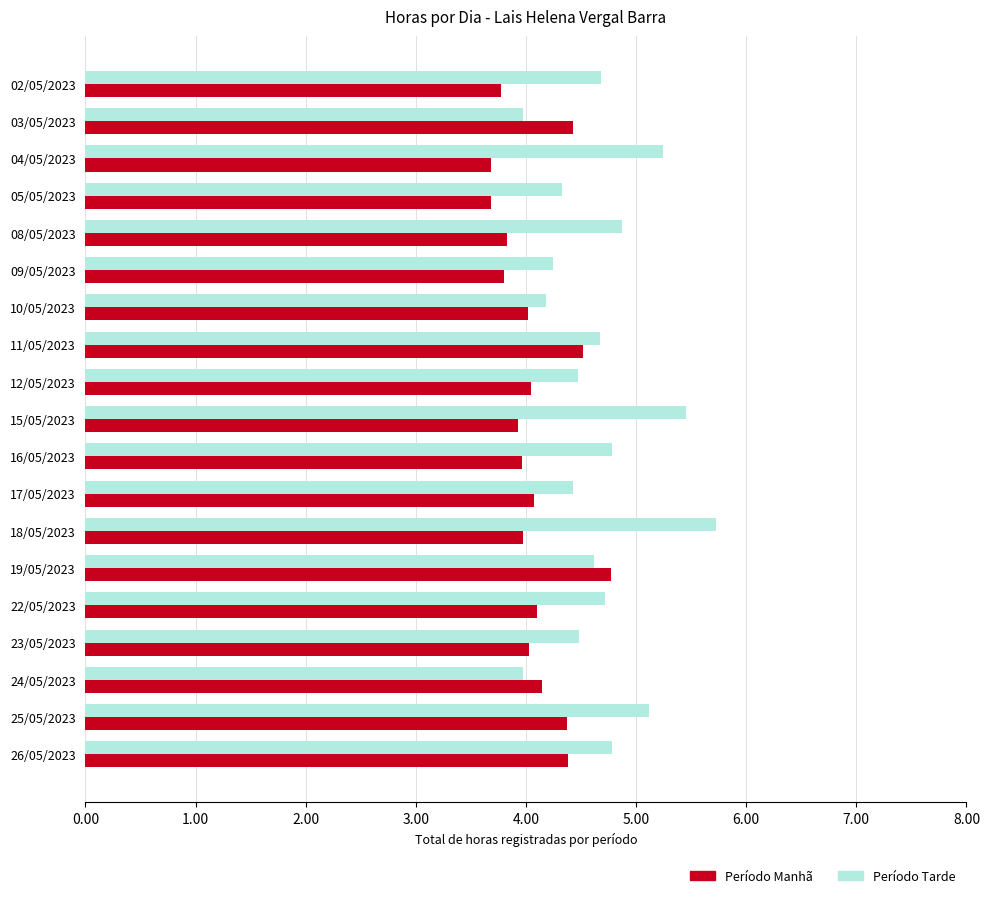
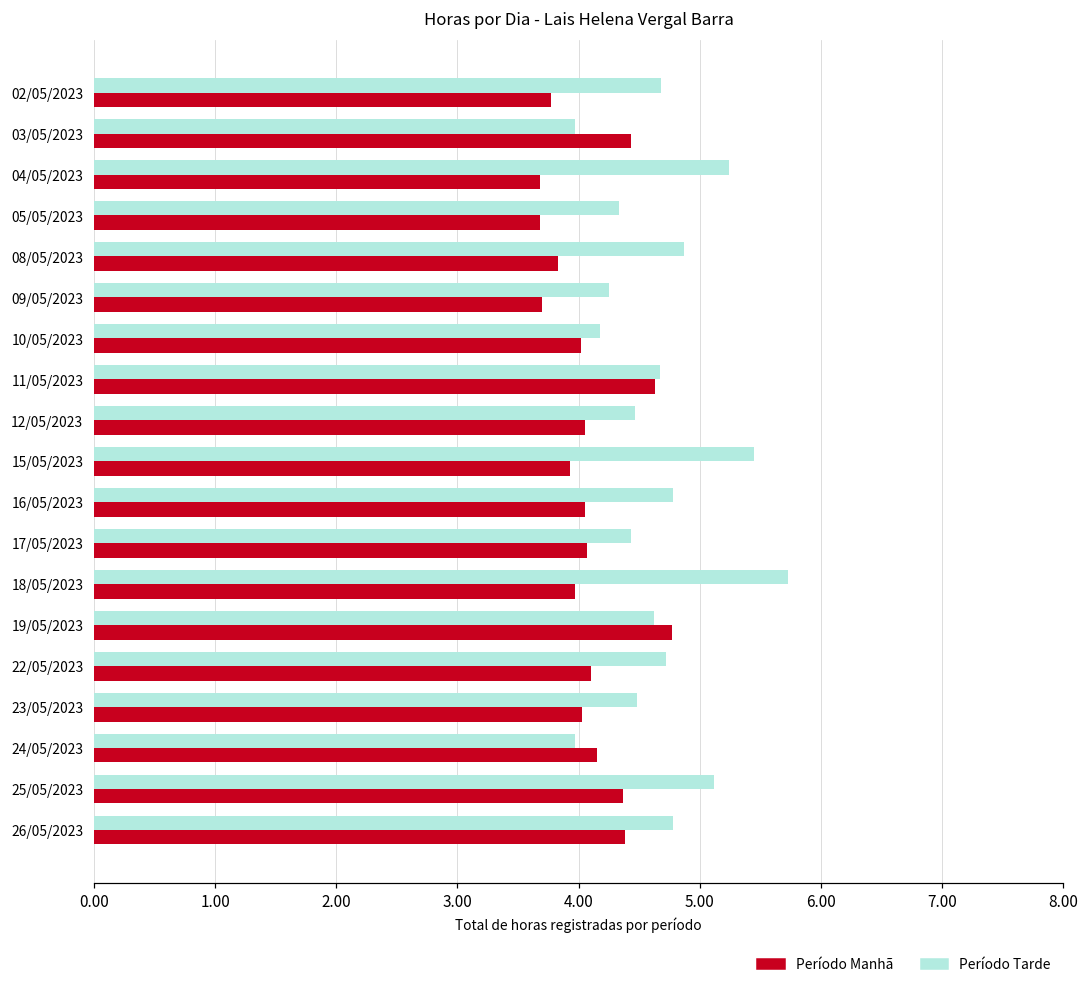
  {
    "Período Manhã": {
      "02/05/2023": 3.77,
      "03/05/2023": 4.43,
      "04/05/2023": 3.68,
      "05/05/2023": 3.68,
      "08/05/2023": 3.83,
-     "09/05/2023": 3.8,
+     "09/05/2023": 3.7,
      "10/05/2023": 4.02,
-     "11/05/2023": 4.52,
+     "11/05/2023": 4.63,
      "12/05/2023": 4.05,
      "15/05/2023": 3.93,
-     "16/05/2023": 3.96,
+     "16/05/2023": 4.05,
      "17/05/2023": 4.07,
      "18/05/2023": 3.97,
      "19/05/2023": 4.77,
      "22/05/2023": 4.10,
      "23/05/2023": 4.03,
      "24/05/2023": 4.15,
      "25/05/2023": 4.37,
      "26/05/2023": 4.38
    },
    "Período Tarde": {
      "02/05/2023": 4.68,
      "03/05/2023": 3.97,
      "04/05/2023": 5.24,
      "05/05/2023": 4.33,
      "08/05/2023": 4.87,
      "09/05/2023": 4.25,
      "10/05/2023": 4.18,
      "11/05/2023": 4.67,
      "12/05/2023": 4.47,
      "15/05/2023": 5.45,
      "16/05/2023": 4.78,
      "17/05/2023": 4.43,
      "18/05/2023": 5.73,
      "19/05/2023": 4.62,
      "22/05/2023": 4.72,
      "23/05/2023": 4.48,
      "24/05/2023": 3.97,
      "25/05/2023": 5.12,
      "26/05/2023": 4.78
    }
  }
